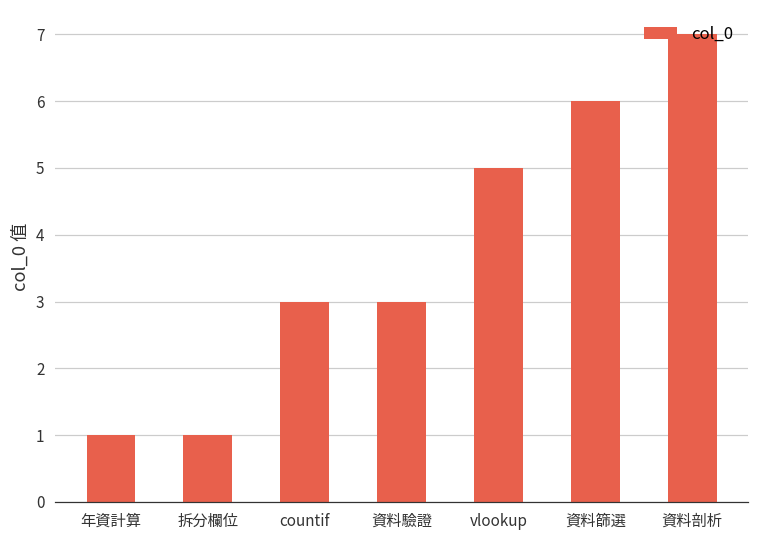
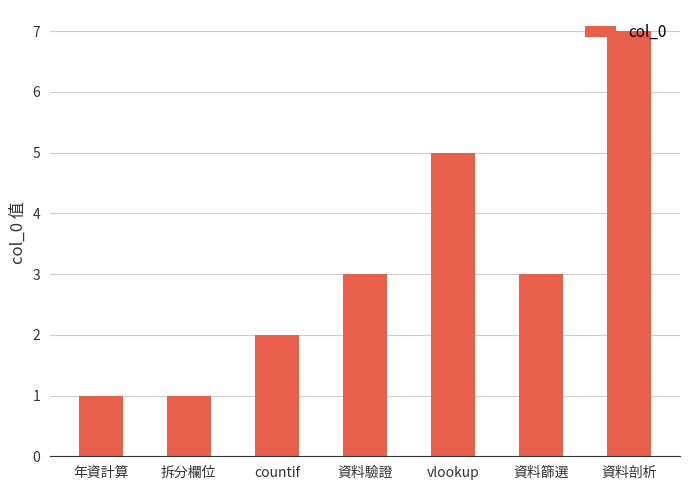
  {
    "年資計算": 1,
    "拆分欄位": 1,
-   "countif": 3,
+   "countif": 2,
    "資料驗證": 3,
    "vlookup": 5,
-   "資料篩選": 6,
+   "資料篩選": 3,
    "資料剖析": 7
  }
